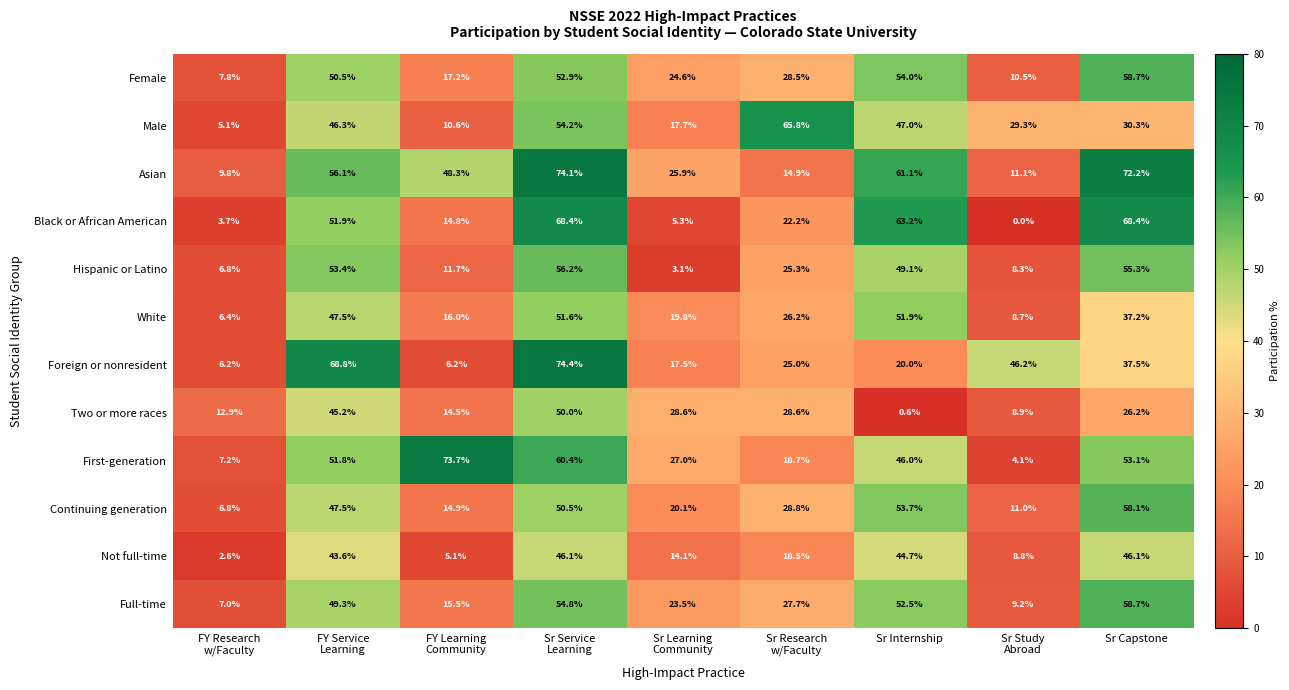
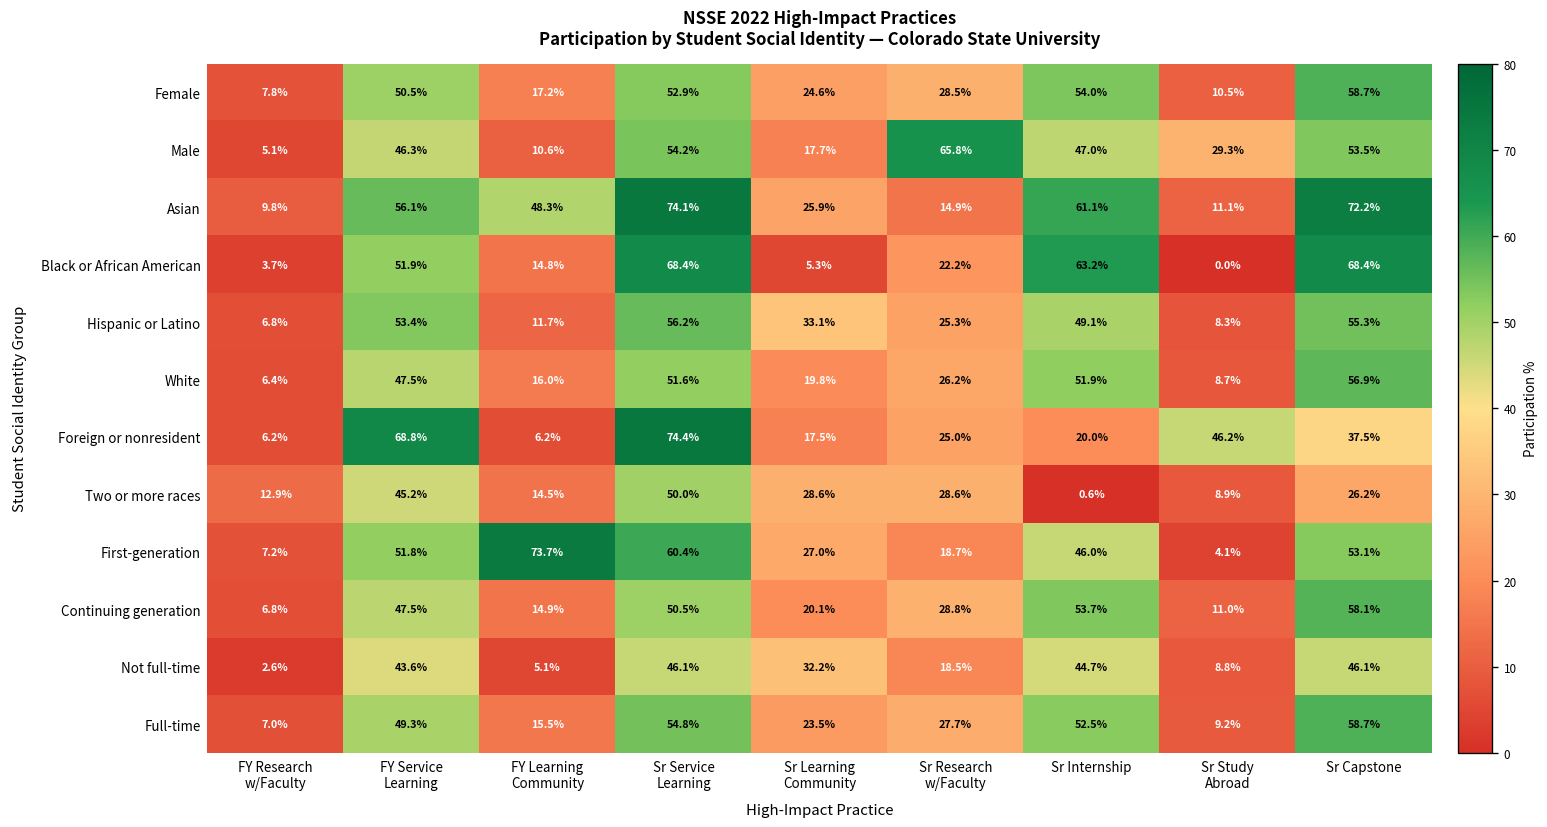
  {
    "Female": {
      "FY Research w/Faculty": "7.8%",
      "FY Service Learning": "50.5%",
      "FY Learning Community": "17.2%",
      "Sr Service Learning": "52.9%",
      "Sr Learning Community": "24.6%",
      "Sr Research w/Faculty": "28.5%",
      "Sr Internship": "54.0%",
      "Sr Study Abroad": "10.5%",
      "Sr Capstone": "58.7%"
    },
    "Male": {
      "FY Research w/Faculty": "5.1%",
      "FY Service Learning": "46.3%",
      "FY Learning Community": "10.6%",
      "Sr Service Learning": "54.2%",
      "Sr Learning Community": "17.7%",
      "Sr Research w/Faculty": "65.8%",
      "Sr Internship": "47.0%",
      "Sr Study Abroad": "29.3%",
-     "Sr Capstone": "30.3%"
+     "Sr Capstone": "53.5%"
    },
    "Asian": {
      "FY Research w/Faculty": "9.8%",
      "FY Service Learning": "56.1%",
      "FY Learning Community": "48.3%",
      "Sr Service Learning": "74.1%",
      "Sr Learning Community": "25.9%",
      "Sr Research w/Faculty": "14.9%",
      "Sr Internship": "61.1%",
      "Sr Study Abroad": "11.1%",
      "Sr Capstone": "72.2%"
    },
    "Black or African American": {
      "FY Research w/Faculty": "3.7%",
      "FY Service Learning": "51.9%",
      "FY Learning Community": "14.8%",
      "Sr Service Learning": "68.4%",
      "Sr Learning Community": "5.3%",
      "Sr Research w/Faculty": "22.2%",
      "Sr Internship": "63.2%",
      "Sr Study Abroad": "0.0%",
      "Sr Capstone": "68.4%"
    },
    "Hispanic or Latino": {
      "FY Research w/Faculty": "6.8%",
      "FY Service Learning": "53.4%",
      "FY Learning Community": "11.7%",
      "Sr Service Learning": "56.2%",
-     "Sr Learning Community": "3.1%",
+     "Sr Learning Community": "33.1%",
      "Sr Research w/Faculty": "25.3%",
      "Sr Internship": "49.1%",
      "Sr Study Abroad": "8.3%",
      "Sr Capstone": "55.3%"
    },
    "White": {
      "FY Research w/Faculty": "6.4%",
      "FY Service Learning": "47.5%",
      "FY Learning Community": "16.0%",
      "Sr Service Learning": "51.6%",
      "Sr Learning Community": "19.8%",
      "Sr Research w/Faculty": "26.2%",
      "Sr Internship": "51.9%",
      "Sr Study Abroad": "8.7%",
-     "Sr Capstone": "37.2%"
+     "Sr Capstone": "56.9%"
    },
    "Foreign or nonresident": {
      "FY Research w/Faculty": "6.2%",
      "FY Service Learning": "68.8%",
      "FY Learning Community": "6.2%",
      "Sr Service Learning": "74.4%",
      "Sr Learning Community": "17.5%",
      "Sr Research w/Faculty": "25.0%",
      "Sr Internship": "20.0%",
      "Sr Study Abroad": "46.2%",
      "Sr Capstone": "37.5%"
    },
    "Two or more races": {
      "FY Research w/Faculty": "12.9%",
      "FY Service Learning": "45.2%",
      "FY Learning Community": "14.5%",
      "Sr Service Learning": "50.0%",
      "Sr Learning Community": "28.6%",
      "Sr Research w/Faculty": "28.6%",
      "Sr Internship": "0.6%",
      "Sr Study Abroad": "8.9%",
      "Sr Capstone": "26.2%"
    },
    "First-generation": {
      "FY Research w/Faculty": "7.2%",
      "FY Service Learning": "51.8%",
      "FY Learning Community": "73.7%",
      "Sr Service Learning": "60.4%",
      "Sr Learning Community": "27.0%",
      "Sr Research w/Faculty": "18.7%",
      "Sr Internship": "46.0%",
      "Sr Study Abroad": "4.1%",
      "Sr Capstone": "53.1%"
    },
    "Continuing generation": {
      "FY Research w/Faculty": "6.8%",
      "FY Service Learning": "47.5%",
      "FY Learning Community": "14.9%",
      "Sr Service Learning": "50.5%",
      "Sr Learning Community": "20.1%",
      "Sr Research w/Faculty": "28.8%",
      "Sr Internship": "53.7%",
      "Sr Study Abroad": "11.0%",
      "Sr Capstone": "58.1%"
    },
    "Not full-time": {
      "FY Research w/Faculty": "2.6%",
      "FY Service Learning": "43.6%",
      "FY Learning Community": "5.1%",
      "Sr Service Learning": "46.1%",
-     "Sr Learning Community": "14.1%",
+     "Sr Learning Community": "32.2%",
      "Sr Research w/Faculty": "18.5%",
      "Sr Internship": "44.7%",
      "Sr Study Abroad": "8.8%",
      "Sr Capstone": "46.1%"
    },
    "Full-time": {
      "FY Research w/Faculty": "7.0%",
      "FY Service Learning": "49.3%",
      "FY Learning Community": "15.5%",
      "Sr Service Learning": "54.8%",
      "Sr Learning Community": "23.5%",
      "Sr Research w/Faculty": "27.7%",
      "Sr Internship": "52.5%",
      "Sr Study Abroad": "9.2%",
      "Sr Capstone": "58.7%"
    }
  }
